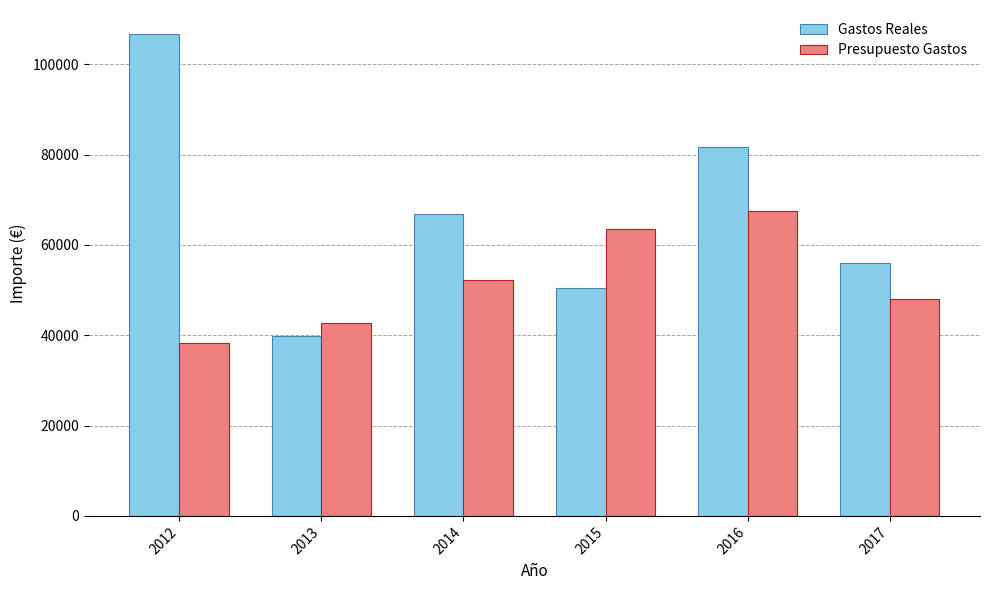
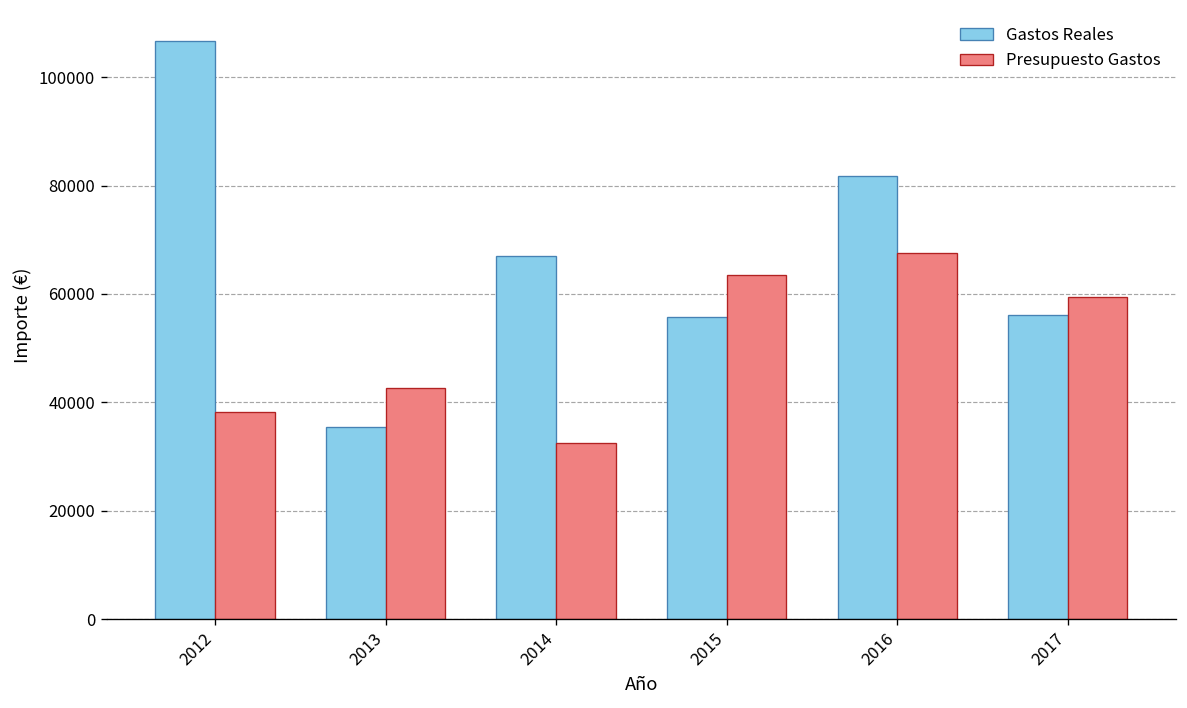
  {
    "Gastos Reales": {
      "2012": 107000,
-     "2013": 40000,
+     "2013": 36000,
      "2014": 67000,
-     "2015": 50000,
+     "2015": 56000,
      "2016": 82000,
      "2017": 56000
    },
    "Presupuesto Gastos": {
      "2012": 38000,
      "2013": 43000,
-     "2014": 52000,
+     "2014": 33000,
      "2015": 64000,
      "2016": 67000,
-     "2017": 48000
+     "2017": 59000
    }
  }
